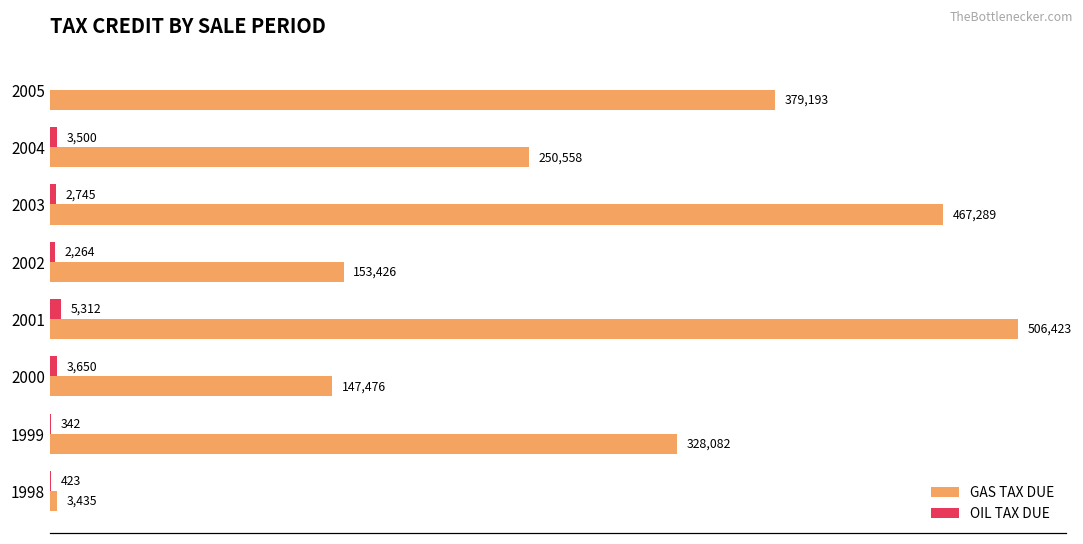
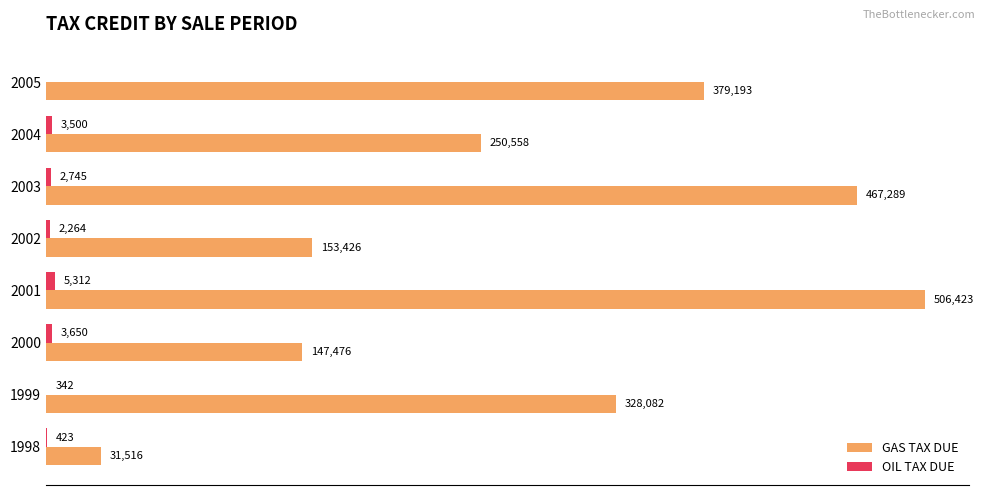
  {
    "GAS TAX DUE": {
      "2005": "379,193",
      "2004": "250,558",
      "2003": "467,289",
      "2002": "153,426",
      "2001": "506,423",
      "2000": "147,476",
      "1999": "328,082",
-     "1998": "3,435"
+     "1998": "31,516"
    },
    "OIL TAX DUE": {
      "2004": "3,500",
      "2003": "2,745",
      "2002": "2,264",
      "2001": "5,312",
      "2000": "3,650",
      "1999": "342",
      "1998": "423"
    }
  }
